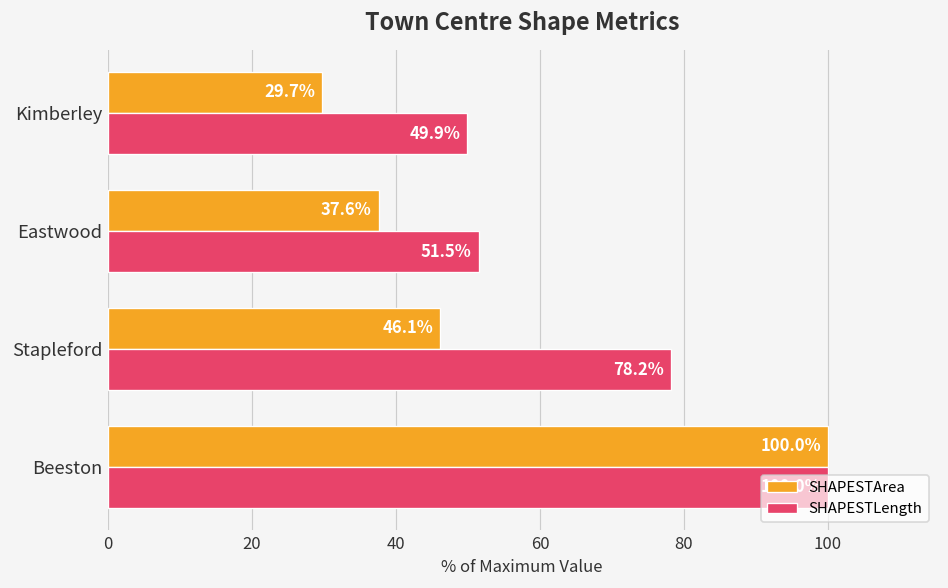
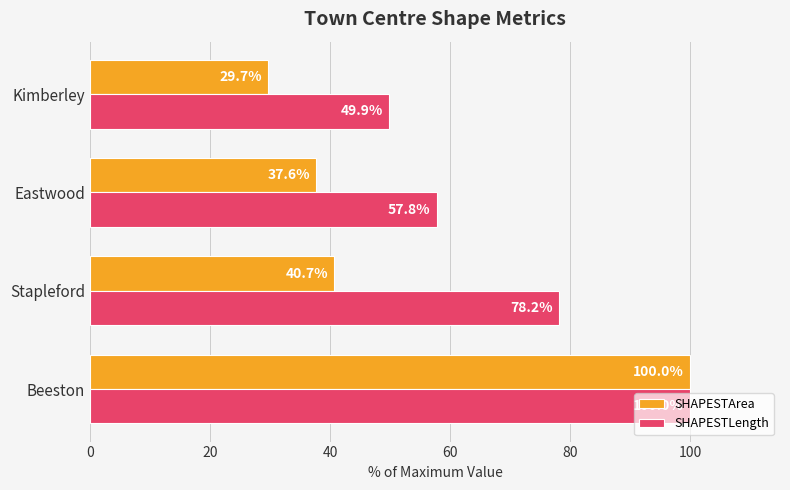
  {
    "SHAPESTArea": {
      "Kimberley": "29.7%",
      "Eastwood": "37.6%",
-     "Stapleford": "46.1%",
+     "Stapleford": "40.7%",
      "Beeston": "100.0%"
    },
    "SHAPESTLength": {
      "Kimberley": "49.9%",
-     "Eastwood": "51.5%",
+     "Eastwood": "57.8%",
      "Stapleford": "78.2%"
    }
  }
